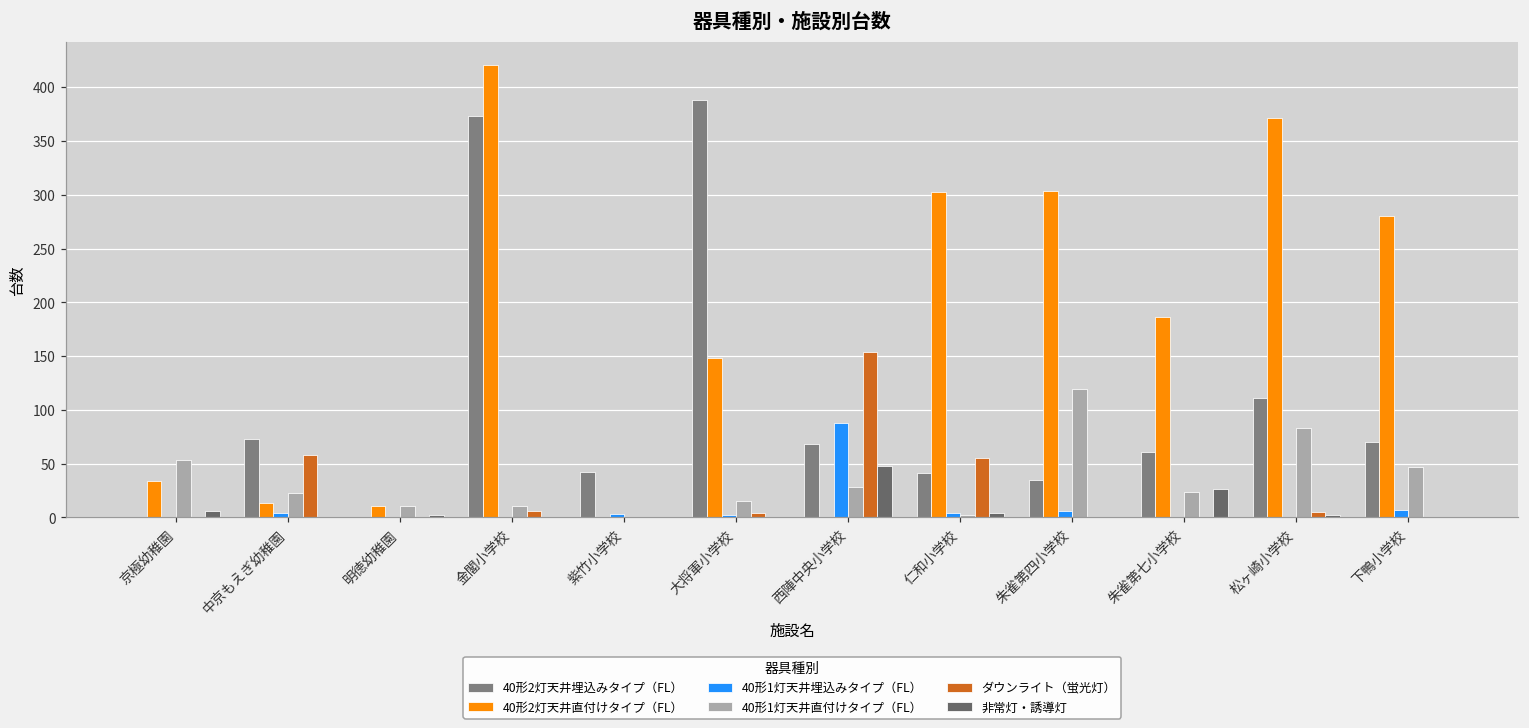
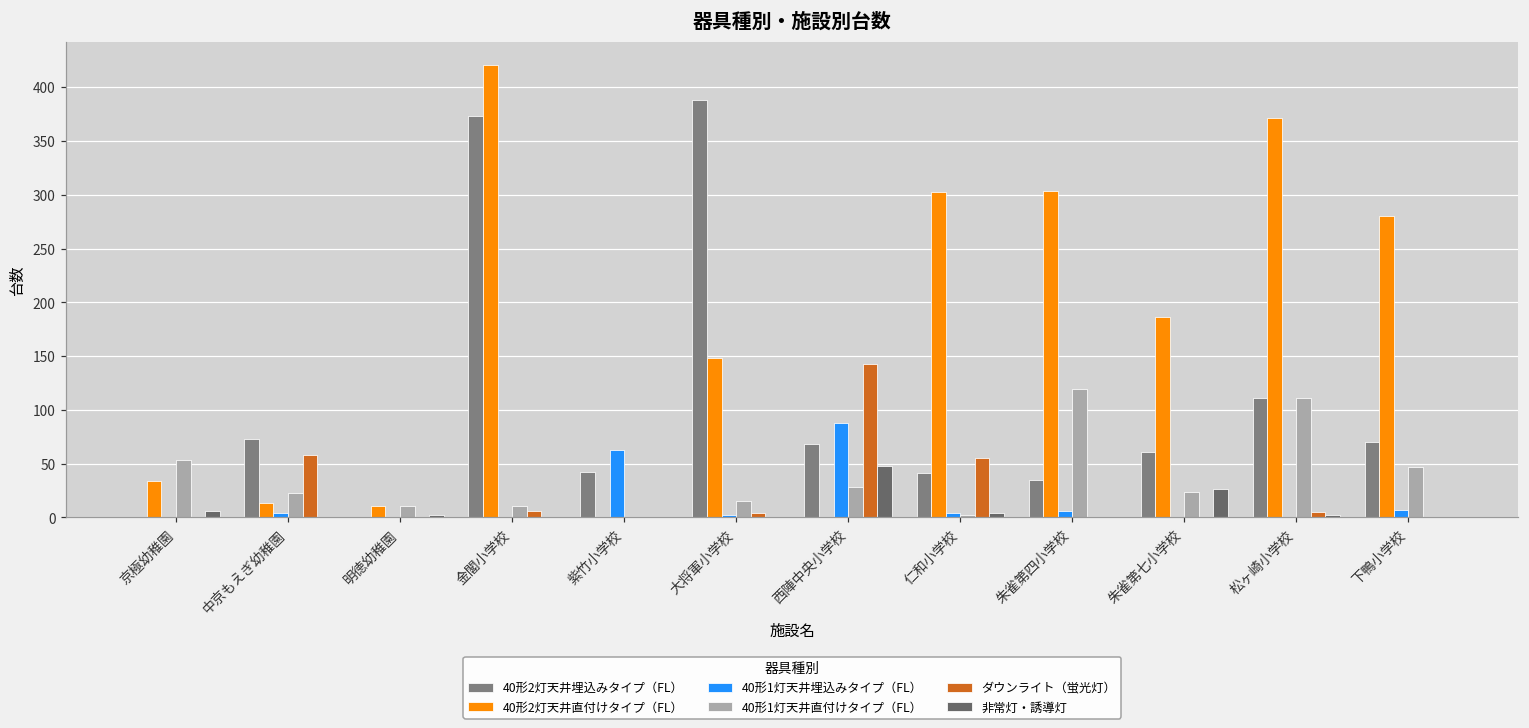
  {
    "40形2灯天井直付けタイプ（FL）": {
      "京極幼稚園": 30,
      "中京もえぎ幼稚園": 10,
      "明徳幼稚園": 10,
      "金閣小学校": 420,
      "紫竹小学校": 0,
      "大将軍小学校": 150,
      "西陣中央小学校": 0,
      "仁和小学校": 300,
      "朱雀第四小学校": 300,
      "朱雀第七小学校": 190,
      "松ヶ崎小学校": 370,
      "下鴨小学校": 280
    },
    "40形1灯天井埋込みタイプ（FL）": {
      "京極幼稚園": 0,
      "中京もえぎ幼稚園": 0,
      "明徳幼稚園": 0,
      "金閣小学校": 0,
-     "紫竹小学校": 0,
+     "紫竹小学校": 60,
      "西陣中央小学校": 90,
      "仁和小学校": 0,
      "朱雀第四小学校": 10,
      "朱雀第七小学校": 0,
      "松ヶ崎小学校": 0,
      "下鴨小学校": 10
    },
    "40形1灯天井直付けタイプ（FL）": {
      "京極幼稚園": 50,
      "中京もえぎ幼稚園": 20,
      "明徳幼稚園": 10,
      "金閣小学校": 10,
      "紫竹小学校": 0,
      "大将軍小学校": 20,
      "西陣中央小学校": 30,
      "朱雀第四小学校": 120,
      "朱雀第七小学校": 20,
-     "松ヶ崎小学校": 80,
+     "松ヶ崎小学校": 110,
      "下鴨小学校": 50
    },
    "ダウンライト（蛍光灯）": {
      "京極幼稚園": 0,
      "中京もえぎ幼稚園": 60,
      "明徳幼稚園": 0,
      "金閣小学校": 10,
      "紫竹小学校": 0,
      "大将軍小学校": 0,
-     "西陣中央小学校": 150,
+     "西陣中央小学校": 140,
      "仁和小学校": 60,
      "朱雀第四小学校": 0,
      "朱雀第七小学校": 0,
      "松ヶ崎小学校": 10,
      "下鴨小学校": 0
    }
  }
